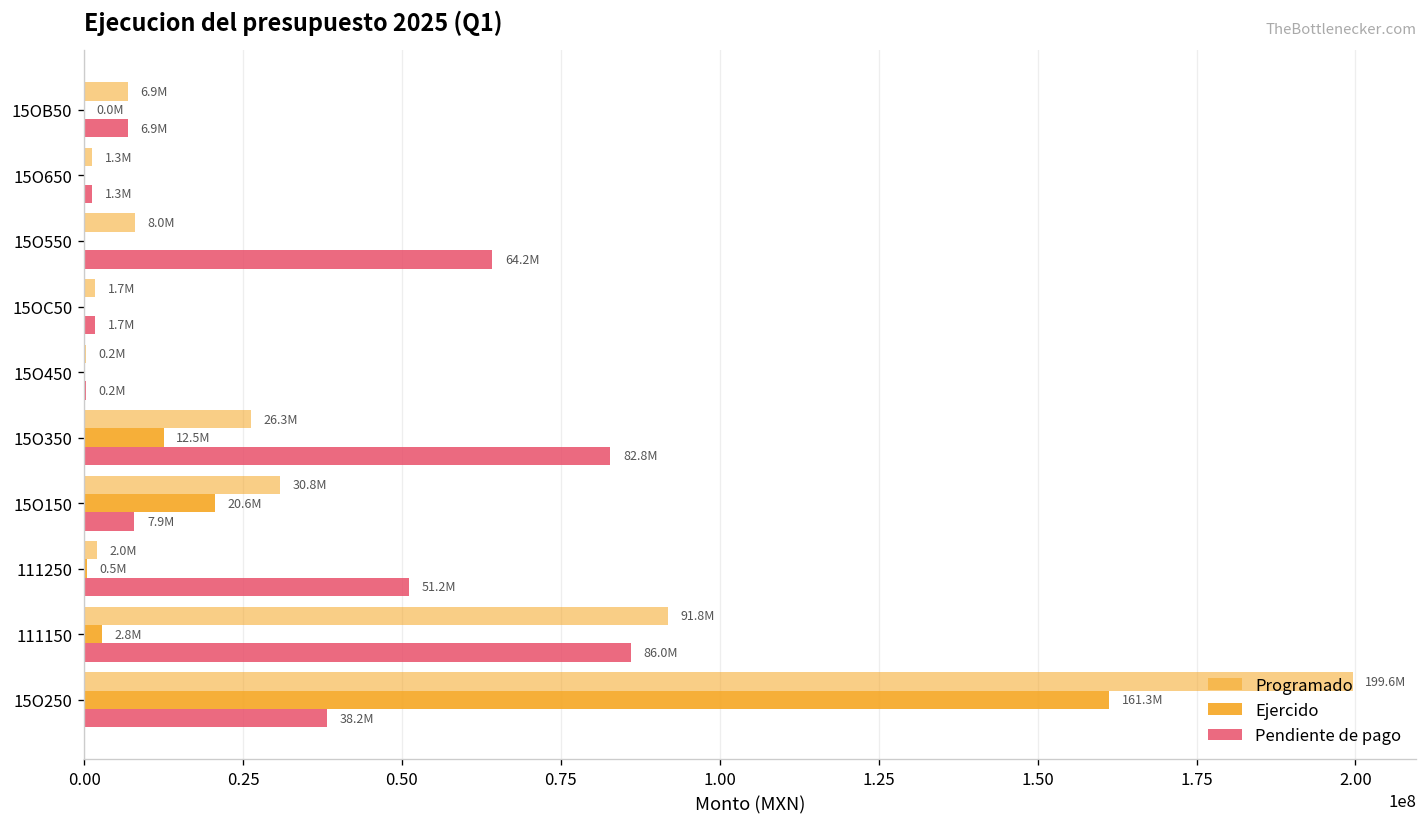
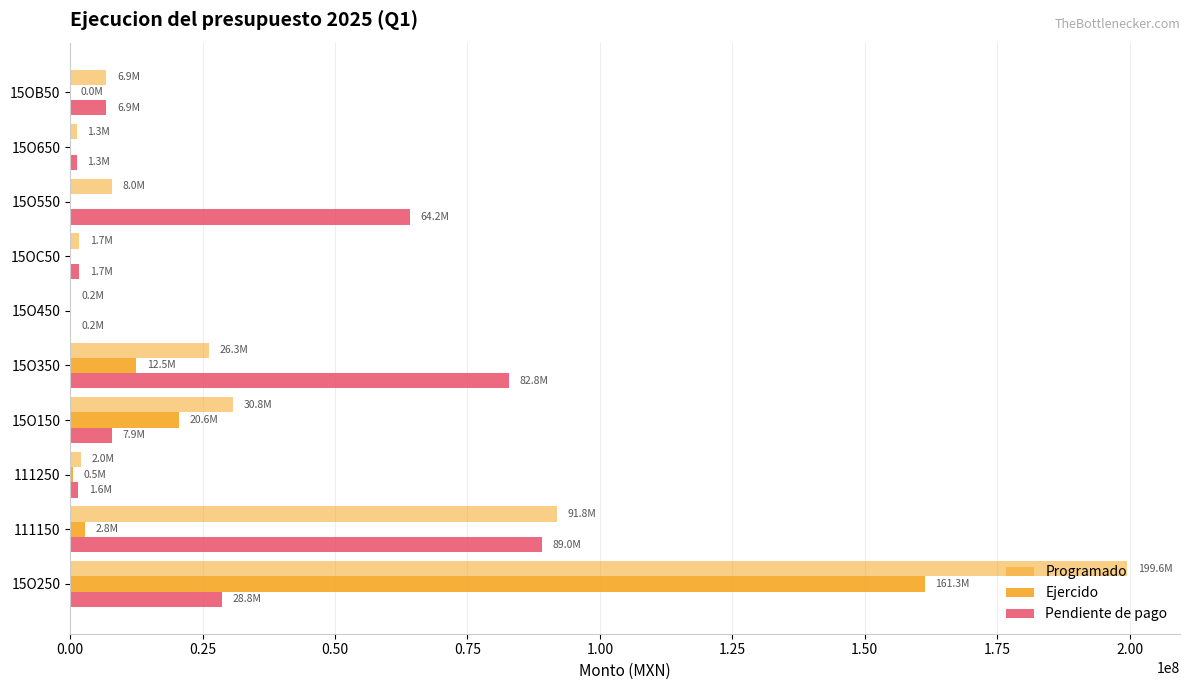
  {
    "Pendiente de pago": {
      "15OB50": "6.9M",
      "15O650": "1.3M",
      "15O550": "64.2M",
      "15OC50": "1.7M",
      "15O450": "0.2M",
      "15O350": "82.8M",
      "15O150": "7.9M",
-     "111250": "51.2M",
-     "111150": "86.0M",
-     "15O250": "38.2M"
+     "111250": "1.6M",
+     "111150": "89.0M",
+     "15O250": "28.8M"
    }
  }
